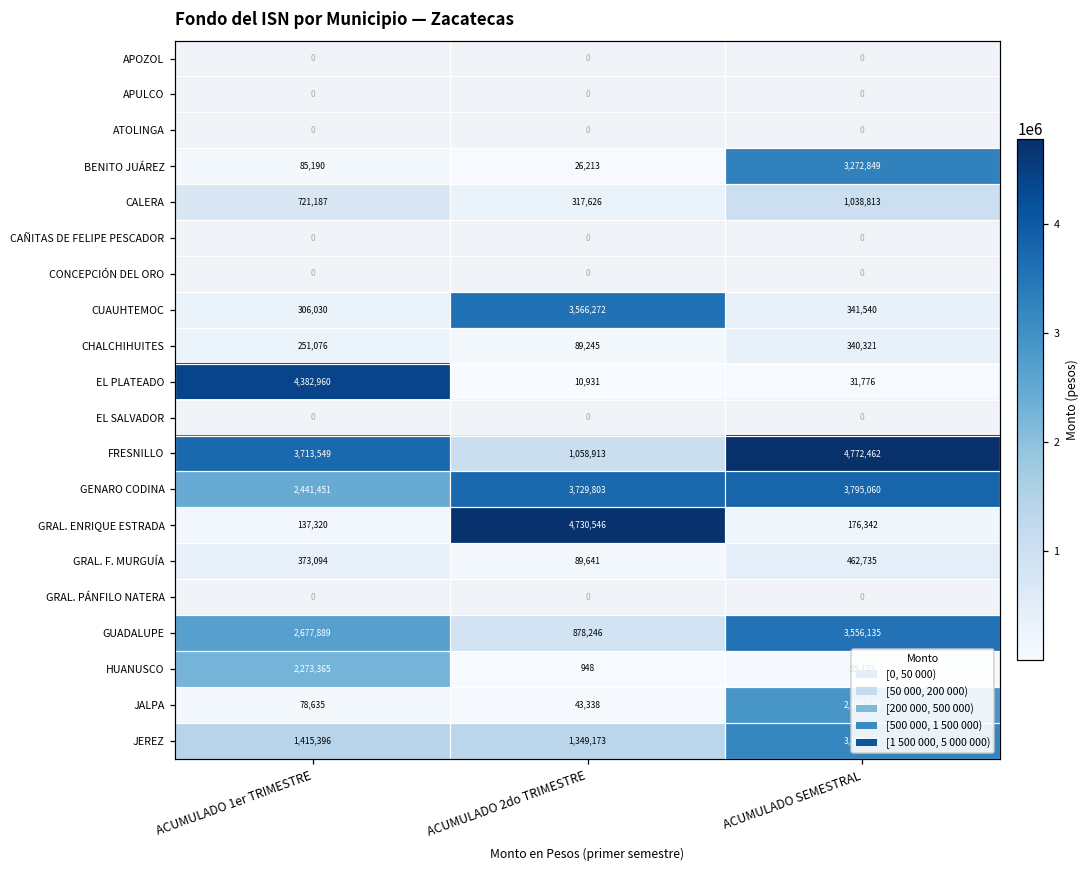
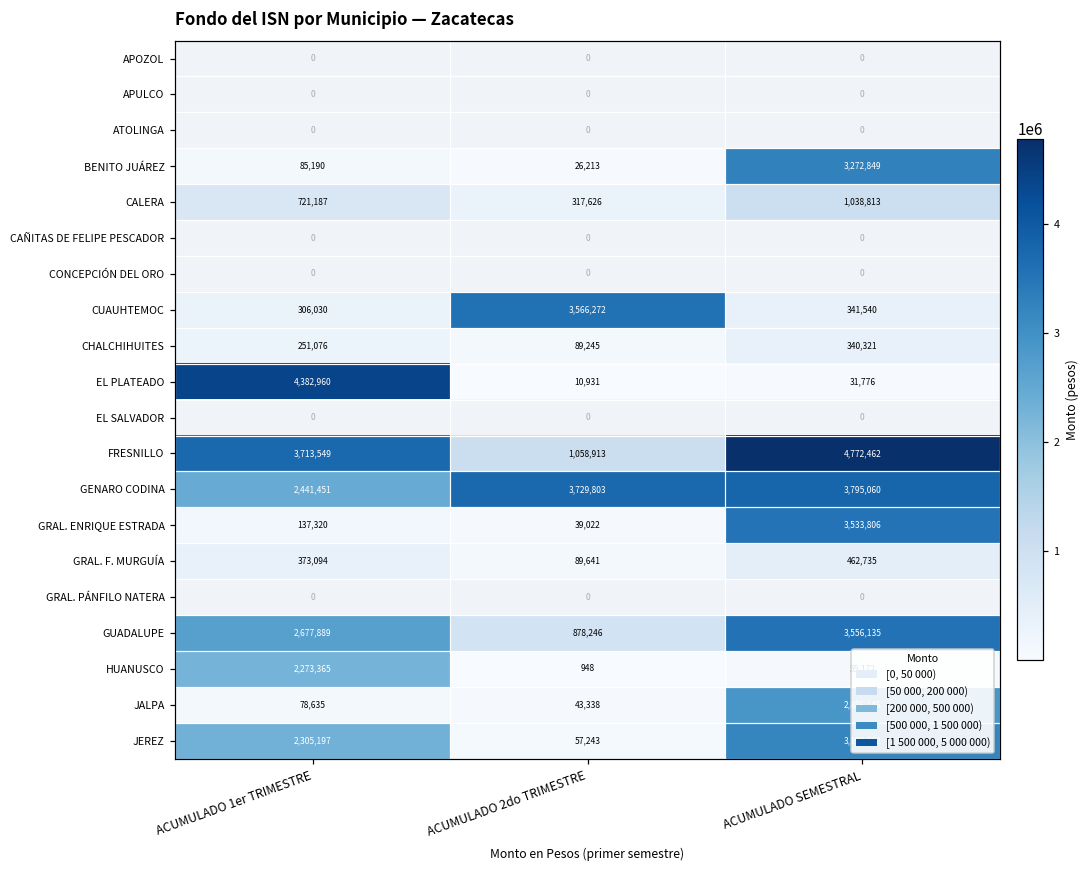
  {
    "BENITO JUÁREZ": {
      "ACUMULADO 1er TRIMESTRE": "85,190",
      "ACUMULADO 2do TRIMESTRE": "26,213",
      "ACUMULADO SEMESTRAL": "3,272,849"
    },
    "CALERA": {
      "ACUMULADO 1er TRIMESTRE": "721,187",
      "ACUMULADO 2do TRIMESTRE": "317,626",
      "ACUMULADO SEMESTRAL": "1,038,813"
    },
    "CUAUHTEMOC": {
      "ACUMULADO 1er TRIMESTRE": "306,030",
      "ACUMULADO 2do TRIMESTRE": "3,566,272",
      "ACUMULADO SEMESTRAL": "341,540"
    },
    "CHALCHIHUITES": {
      "ACUMULADO 1er TRIMESTRE": "251,076",
      "ACUMULADO 2do TRIMESTRE": "89,245",
      "ACUMULADO SEMESTRAL": "340,321"
    },
    "EL PLATEADO": {
      "ACUMULADO 1er TRIMESTRE": "4,382,960",
      "ACUMULADO 2do TRIMESTRE": "10,931",
      "ACUMULADO SEMESTRAL": "31,776"
    },
    "FRESNILLO": {
      "ACUMULADO 1er TRIMESTRE": "3,713,549",
      "ACUMULADO 2do TRIMESTRE": "1,058,913",
      "ACUMULADO SEMESTRAL": "4,772,462"
    },
    "GENARO CODINA": {
      "ACUMULADO 1er TRIMESTRE": "2,441,451",
      "ACUMULADO 2do TRIMESTRE": "3,729,803",
      "ACUMULADO SEMESTRAL": "3,795,060"
    },
    "GRAL. ENRIQUE ESTRADA": {
      "ACUMULADO 1er TRIMESTRE": "137,320",
-     "ACUMULADO 2do TRIMESTRE": "4,730,546",
-     "ACUMULADO SEMESTRAL": "176,342"
+     "ACUMULADO 2do TRIMESTRE": "39,022",
+     "ACUMULADO SEMESTRAL": "3,533,806"
    },
    "GRAL. F. MURGUÍA": {
      "ACUMULADO 1er TRIMESTRE": "373,094",
      "ACUMULADO 2do TRIMESTRE": "89,641",
      "ACUMULADO SEMESTRAL": "462,735"
    },
    "GUADALUPE": {
      "ACUMULADO 1er TRIMESTRE": "2,677,889",
      "ACUMULADO 2do TRIMESTRE": "878,246",
      "ACUMULADO SEMESTRAL": "3,556,135"
    },
    "HUANUSCO": {
      "ACUMULADO 1er TRIMESTRE": "2,273,365",
      "ACUMULADO 2do TRIMESTRE": "948"
    },
    "JALPA": {
      "ACUMULADO 1er TRIMESTRE": "78,635",
      "ACUMULADO 2do TRIMESTRE": "43,338"
    },
    "JEREZ": {
-     "ACUMULADO 1er TRIMESTRE": "1,415,396",
-     "ACUMULADO 2do TRIMESTRE": "1,349,173"
+     "ACUMULADO 1er TRIMESTRE": "2,305,197",
+     "ACUMULADO 2do TRIMESTRE": "57,243"
    }
  }
